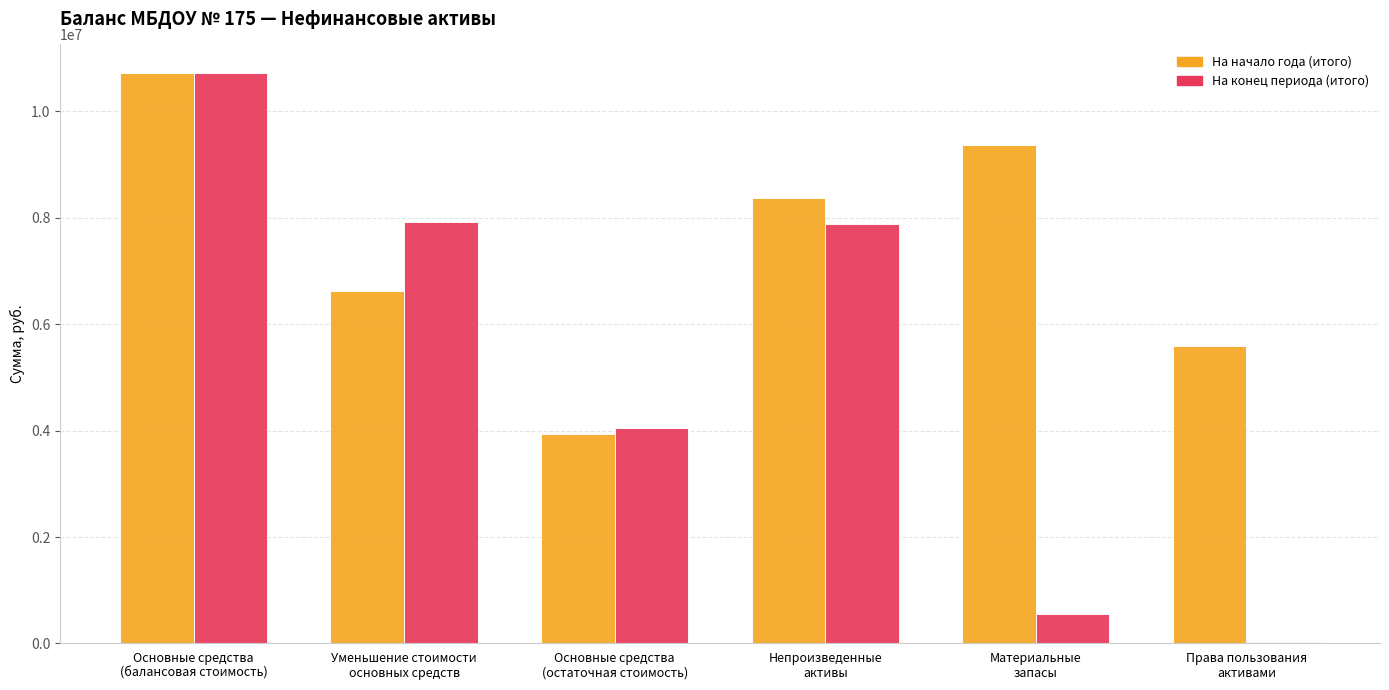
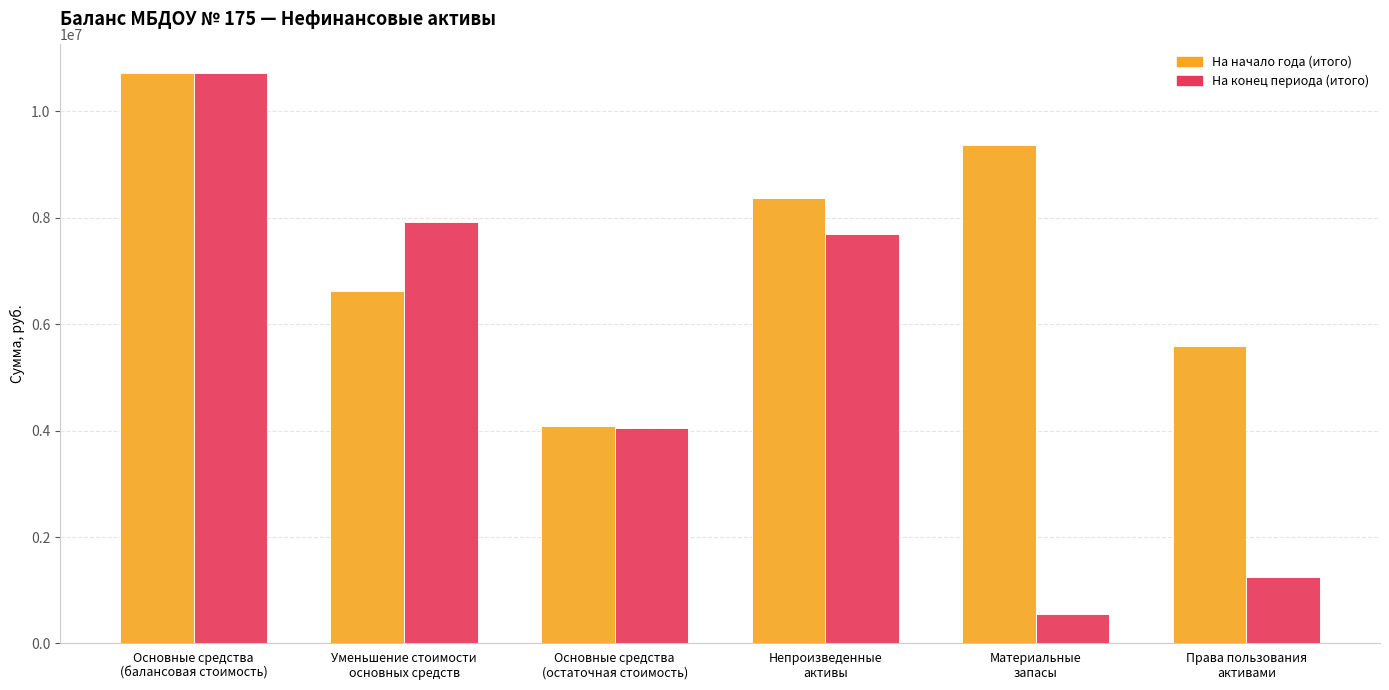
  {
    "На начало года (итого)": {
      "Основные средства (балансовая стоимость)": 10700000,
      "Уменьшение стоимости основных средств": 6600000,
-     "Основные средства (остаточная стоимость)": 3900000,
+     "Основные средства (остаточная стоимость)": 4100000,
      "Непроизведенные активы": 8400000,
      "Материальные запасы": 9400000,
      "Права пользования активами": 5600000
    },
    "На конец периода (итого)": {
      "Основные средства (балансовая стоимость)": 10700000,
      "Уменьшение стоимости основных средств": 7900000,
      "Основные средства (остаточная стоимость)": 4000000,
-     "Непроизведенные активы": 7900000,
+     "Непроизведенные активы": 7700000,
      "Материальные запасы": 600000,
-     "Права пользования активами": 0
+     "Права пользования активами": 1300000
    }
  }
